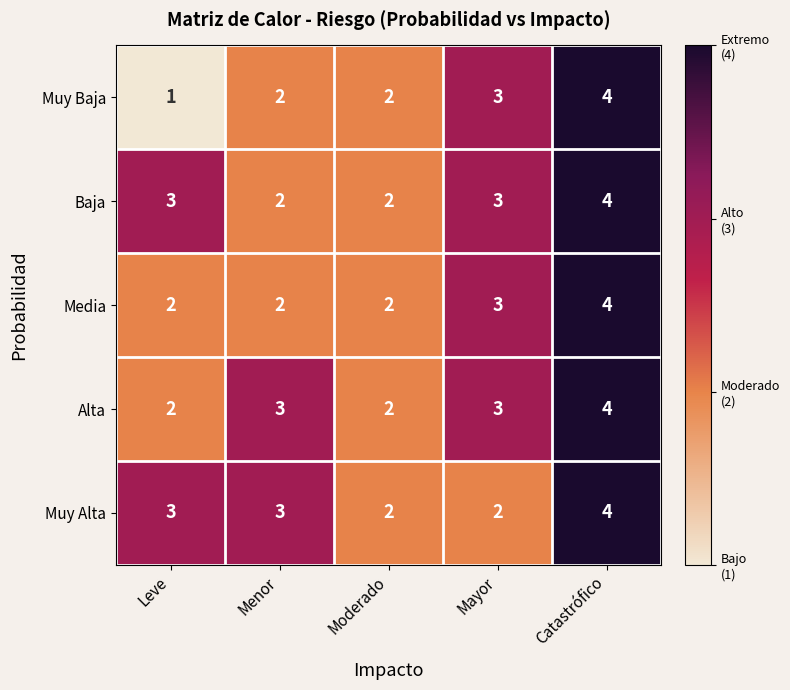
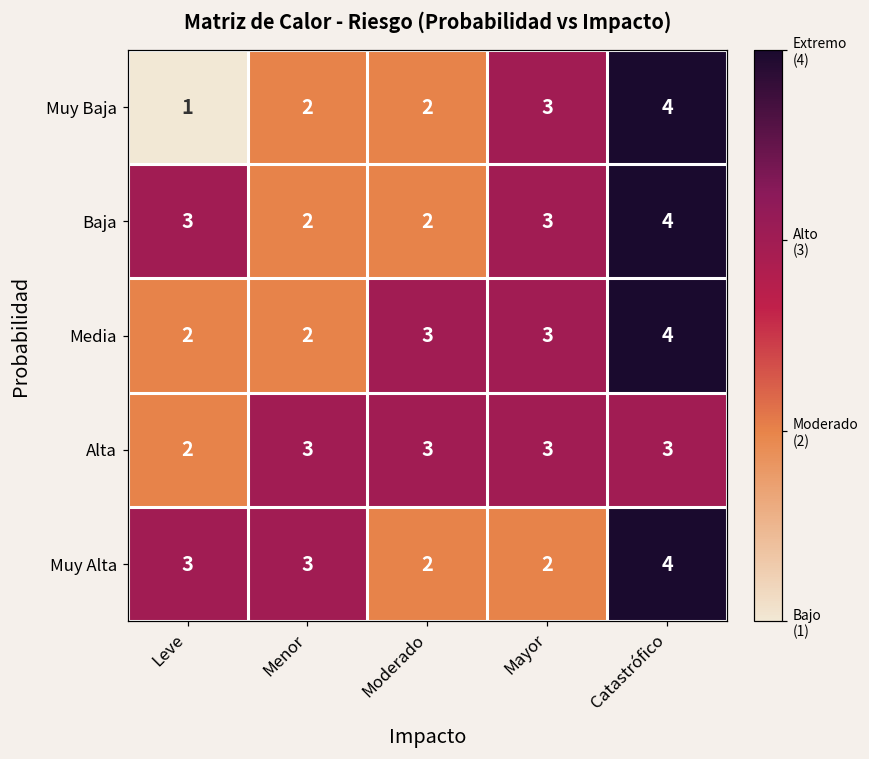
  {
    "Muy Baja": {
      "Leve": 1,
      "Menor": 2,
      "Moderado": 2,
      "Mayor": 3,
      "Catastrófico": 4
    },
    "Baja": {
      "Leve": 3,
      "Menor": 2,
      "Moderado": 2,
      "Mayor": 3,
      "Catastrófico": 4
    },
    "Media": {
      "Leve": 2,
      "Menor": 2,
-     "Moderado": 2,
+     "Moderado": 3,
      "Mayor": 3,
      "Catastrófico": 4
    },
    "Alta": {
      "Leve": 2,
      "Menor": 3,
-     "Moderado": 2,
+     "Moderado": 3,
      "Mayor": 3,
-     "Catastrófico": 4
+     "Catastrófico": 3
    },
    "Muy Alta": {
      "Leve": 3,
      "Menor": 3,
      "Moderado": 2,
      "Mayor": 2,
      "Catastrófico": 4
    }
  }
